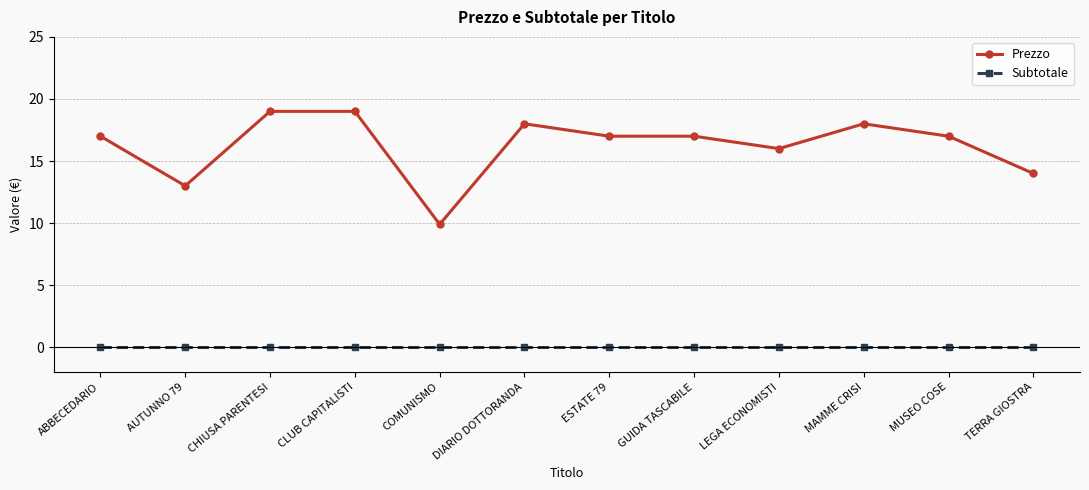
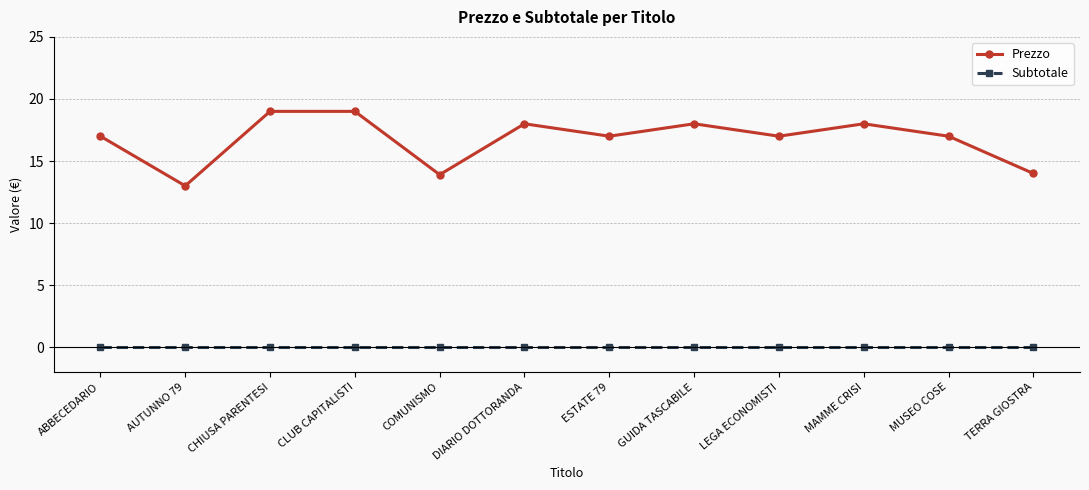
  {
    "Prezzo": {
      "ABBECEDARIO": 17.0,
      "AUTUNNO 79": 13.0,
      "CHIUSA PARENTESI": 19.0,
      "CLUB CAPITALISTI": 19.0,
-     "COMUNISMO": 9.9,
+     "COMUNISMO": 13.9,
      "DIARIO DOTTORANDA": 18.0,
      "ESTATE 79": 17.0,
-     "GUIDA TASCABILE": 17,
-     "LEGA ECONOMISTI": 16,
+     "GUIDA TASCABILE": 18,
+     "LEGA ECONOMISTI": 17,
      "MAMME CRISI": 18.0,
      "MUSEO COSE": 17.0,
      "TERRA GIOSTRA": 14.0
    },
    "Subtotale": {
      "ABBECEDARIO": 0.0,
      "AUTUNNO 79": 0.0,
      "CHIUSA PARENTESI": 0.0,
      "CLUB CAPITALISTI": 0.0,
      "COMUNISMO": 0.0,
      "DIARIO DOTTORANDA": 0.0,
      "ESTATE 79": 0.0,
      "GUIDA TASCABILE": 0.0,
      "LEGA ECONOMISTI": 0.0,
      "MAMME CRISI": 0.0,
      "MUSEO COSE": 0.0,
      "TERRA GIOSTRA": 0.0
    }
  }
